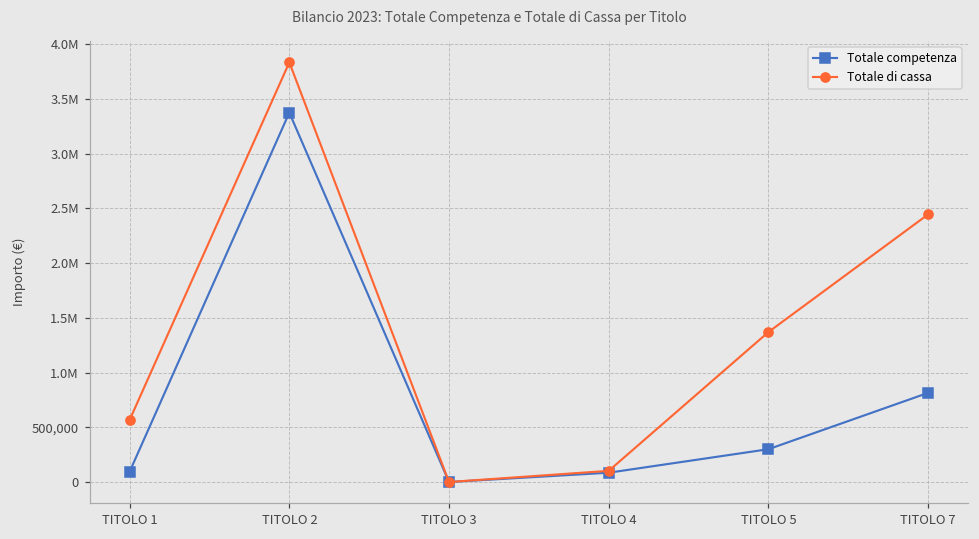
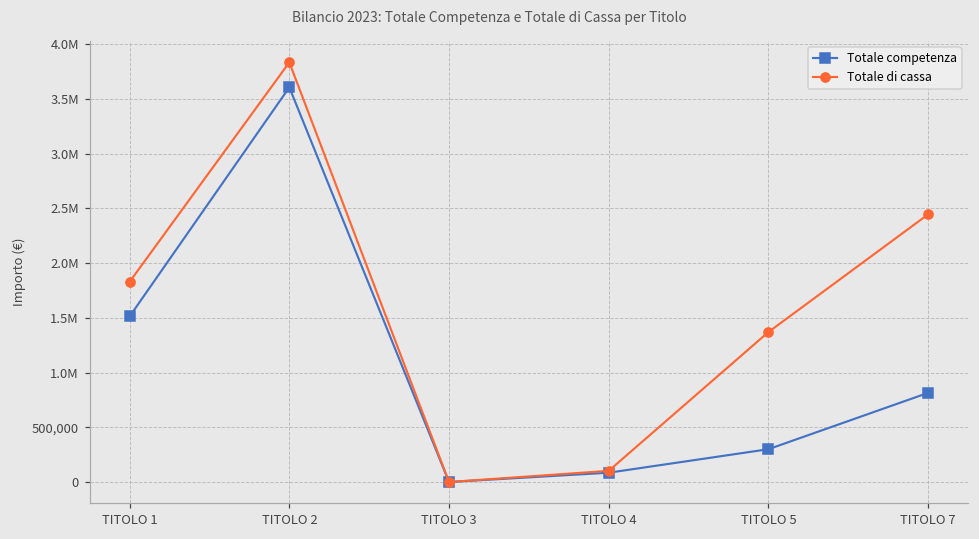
  {
    "Totale competenza": {
-     "TITOLO 1": "100,000",
-     "TITOLO 2": "3,400,000",
+     "TITOLO 1": "1,500,000",
+     "TITOLO 2": "3,600,000",
      "TITOLO 5": "300,000",
      "TITOLO 7": "800,000"
    },
    "Totale di cassa": {
-     "TITOLO 1": "600,000",
+     "TITOLO 1": "1,800,000",
      "TITOLO 2": "3,800,000",
      "TITOLO 5": "1,400,000",
      "TITOLO 7": "2,400,000"
    }
  }
